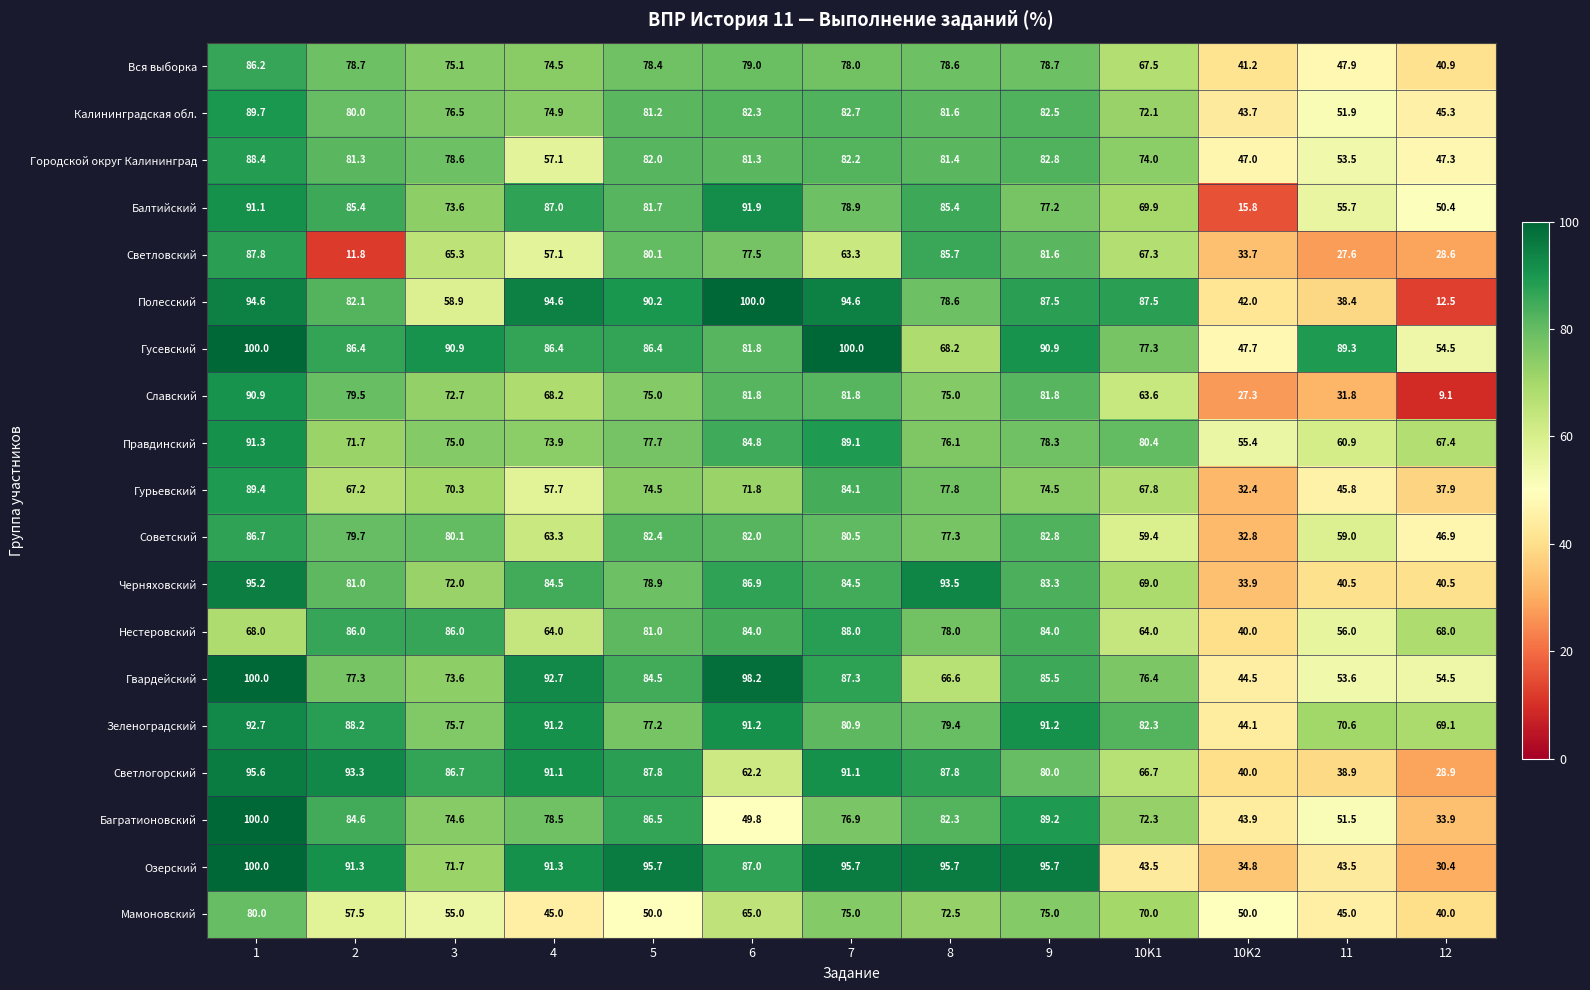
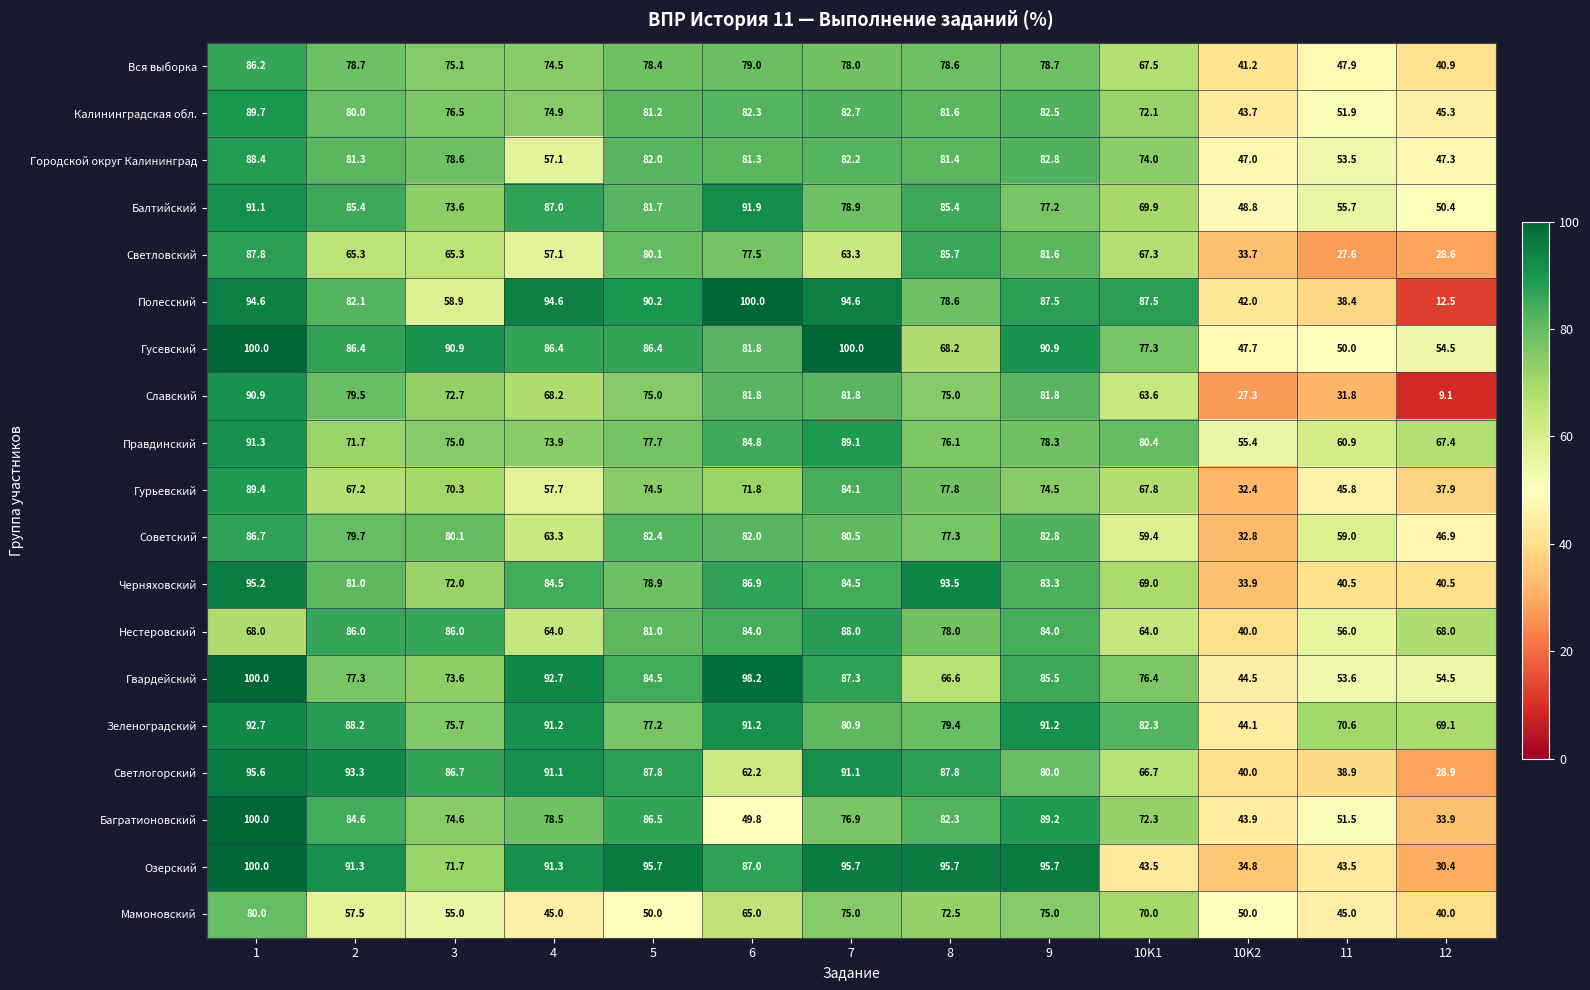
  {
    "Балтийский": {
      "1": 91.1,
      "2": 85.4,
      "3": 73.6,
      "4": 87.0,
      "5": 81.7,
      "6": 91.9,
      "7": 78.9,
      "8": 85.4,
      "9": 77.2,
      "10K1": 69.9,
-     "10K2": 15.8,
+     "10K2": 48.8,
      "11": 55.7,
      "12": 50.4
    },
    "Светловский": {
      "1": 87.8,
-     "2": 11.8,
+     "2": 65.3,
      "3": 65.3,
      "4": 57.1,
      "5": 80.1,
      "6": 77.5,
      "7": 63.3,
      "8": 85.7,
      "9": 81.6,
      "10K1": 67.3,
      "10K2": 33.7,
      "11": 27.6,
      "12": 28.6
    },
    "Гусевский": {
      "1": 100.0,
      "2": 86.4,
      "3": 90.9,
      "4": 86.4,
      "5": 86.4,
      "6": 81.8,
      "7": 100.0,
      "8": 68.2,
      "9": 90.9,
      "10K1": 77.3,
      "10K2": 47.7,
-     "11": 89.3,
+     "11": 50.0,
      "12": 54.5
    }
  }
